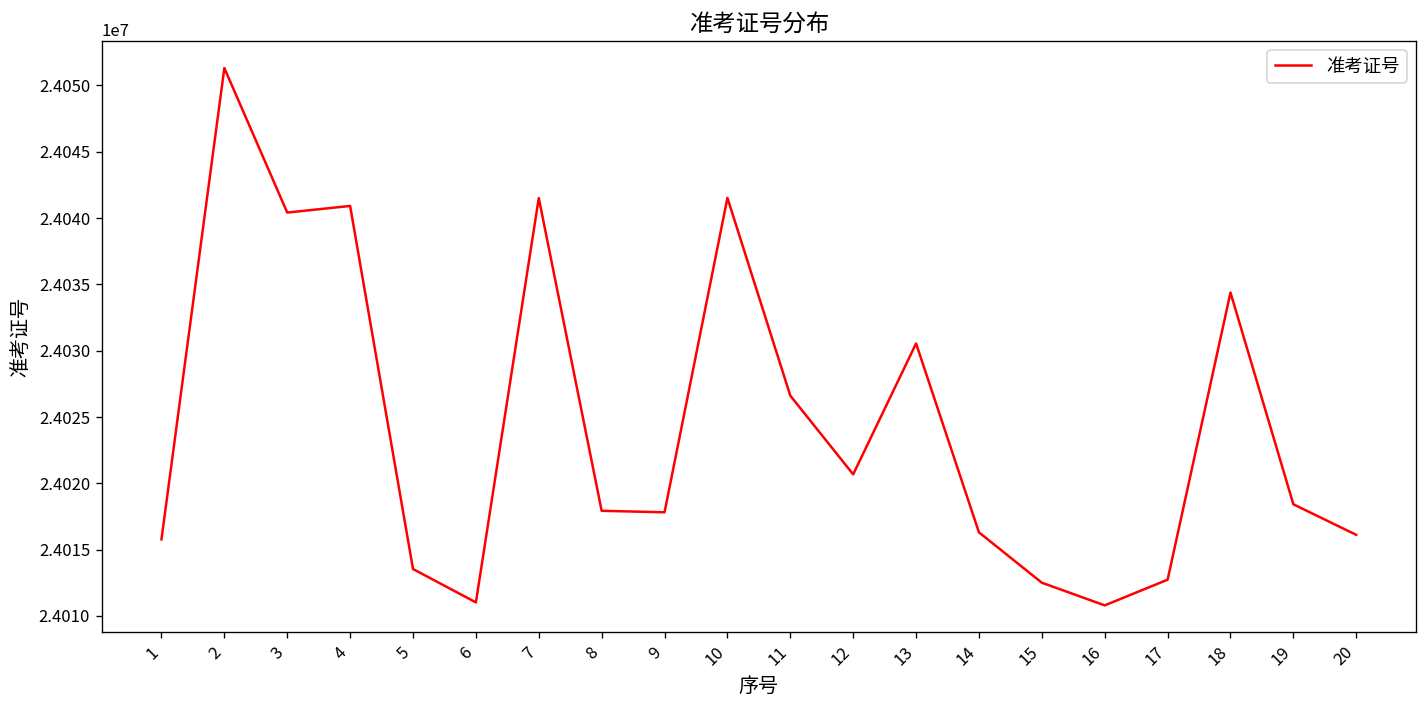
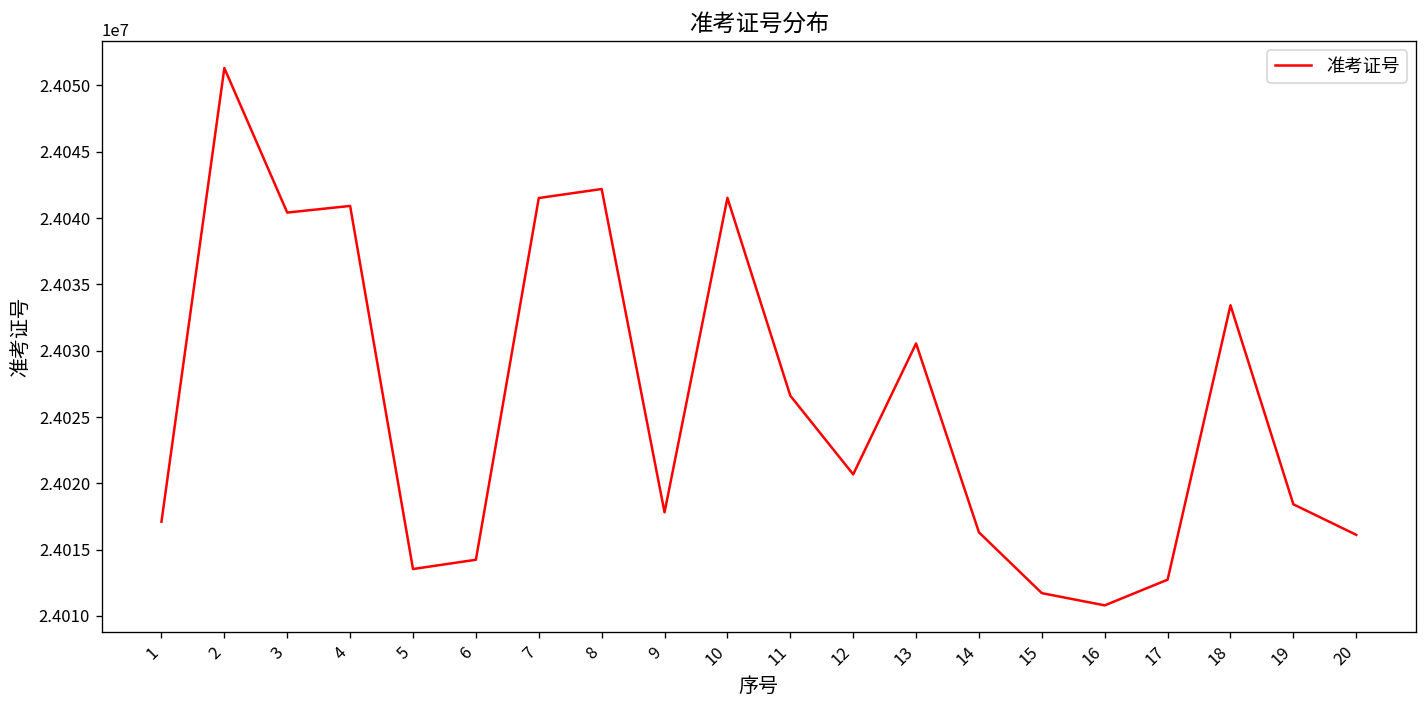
  {
-   "1": 24015800,
+   "1": 24017100,
    "2": 24051300,
    "3": 24040400,
    "4": 24040900,
    "5": 24013500,
-   "6": 24011000,
+   "6": 24014200,
    "7": 24041500,
-   "8": 24017900,
+   "8": 24042200,
    "9": 24017800,
    "10": 24041500,
    "11": 24026600,
    "12": 24020700,
    "13": 24030500,
    "14": 24016300,
-   "15": 24012500,
+   "15": 24011700,
    "16": 24010800,
    "17": 24012700,
-   "18": 24034400,
+   "18": 24033400,
    "19": 24018400,
    "20": 24016100
  }
